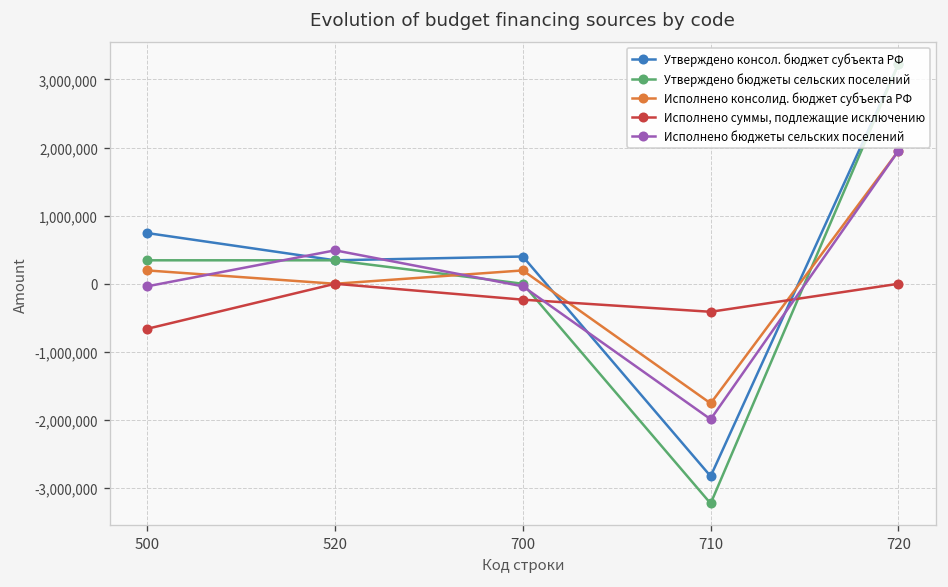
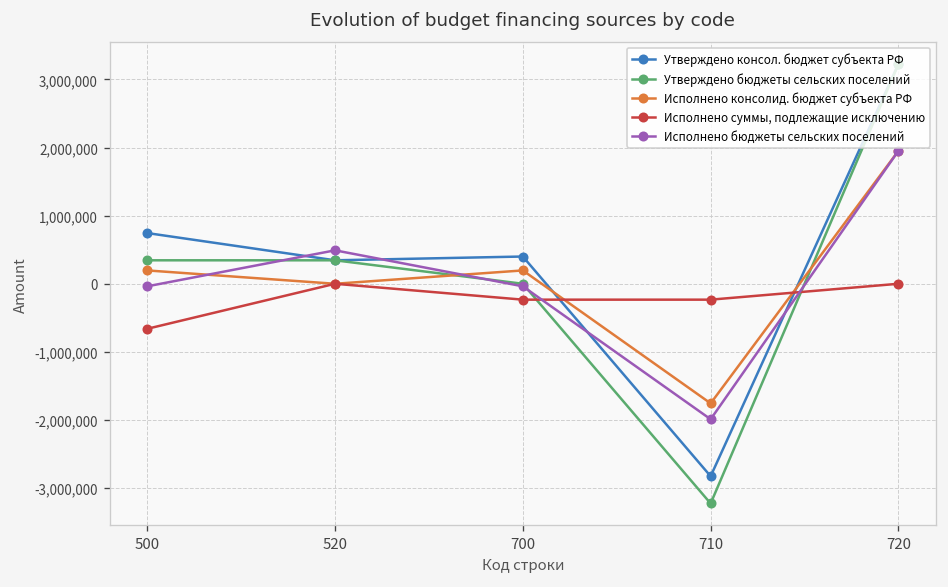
  {
    "Утверждено консол. бюджет субъекта РФ": {
      "500": "700,000",
      "700": "400,000",
      "710": "-2,800,000"
    },
    "Утверждено бюджеты сельских поселений": {
      "500": "300,000",
      "710": "-3,200,000"
    },
    "Исполнено консолид. бюджет субъекта РФ": {
      "500": "200,000",
      "700": "200,000",
      "710": "-1,800,000"
    },
    "Исполнено суммы, подлежащие исключению": {
      "500": "-700,000",
      "700": "-200,000",
-     "710": "-400,000",
+     "710": "-200,000",
      "720": "0"
    },
    "Исполнено бюджеты сельских поселений": {
      "500": "0",
      "520": "500,000",
      "710": "-2,000,000"
    }
  }
